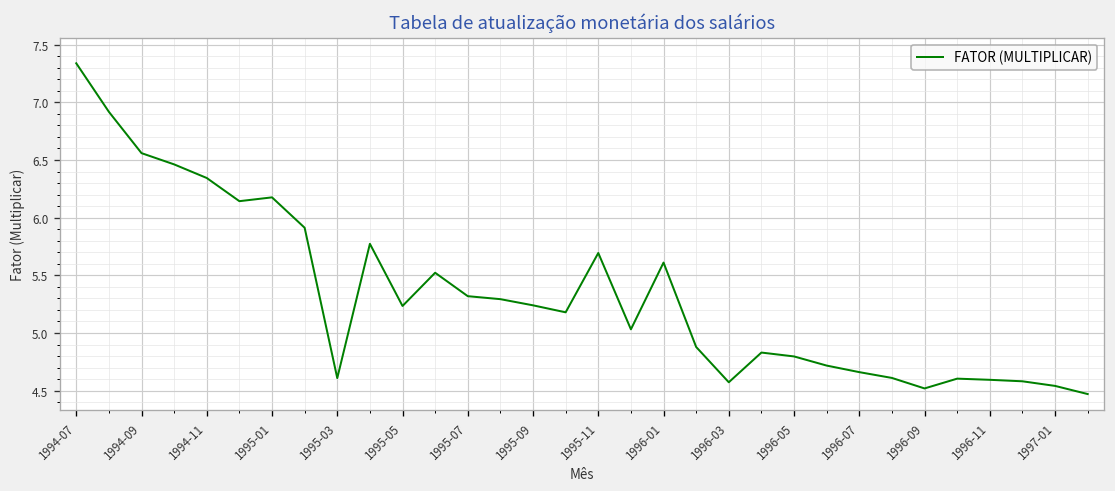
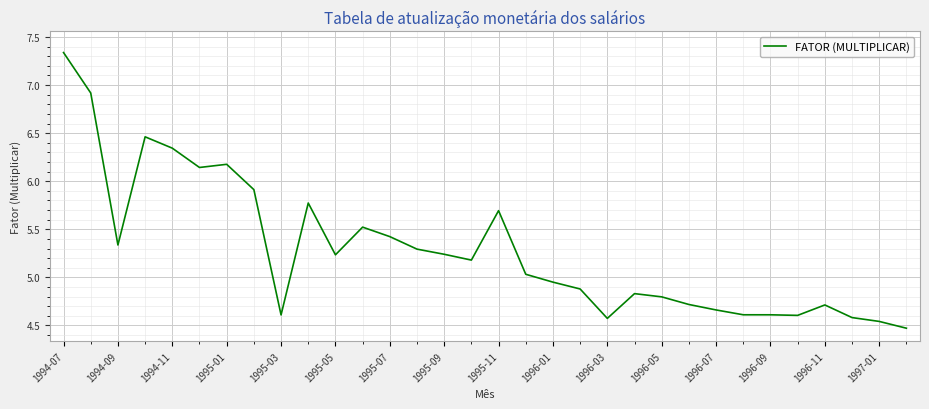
  {
    "1994-07": 7.3,
-   "1994-09": 6.6,
+   "1994-09": 5.3,
    "1994-11": 6.3,
    "1995-01": 6.2,
    "1995-03": 4.6,
    "1995-05": 5.2,
-   "1995-07": 5.3,
+   "1995-07": 5.4,
    "1995-09": 5.2,
    "1995-11": 5.7,
-   "1996-01": 5.6,
+   "1996-01": 5.0,
    "1996-03": 4.6,
    "1996-05": 4.8,
    "1996-07": 4.7,
-   "1996-09": 4.5,
-   "1996-11": 4.6,
+   "1996-09": 4.6,
+   "1996-11": 4.7,
    "1997-01": 4.5
  }
